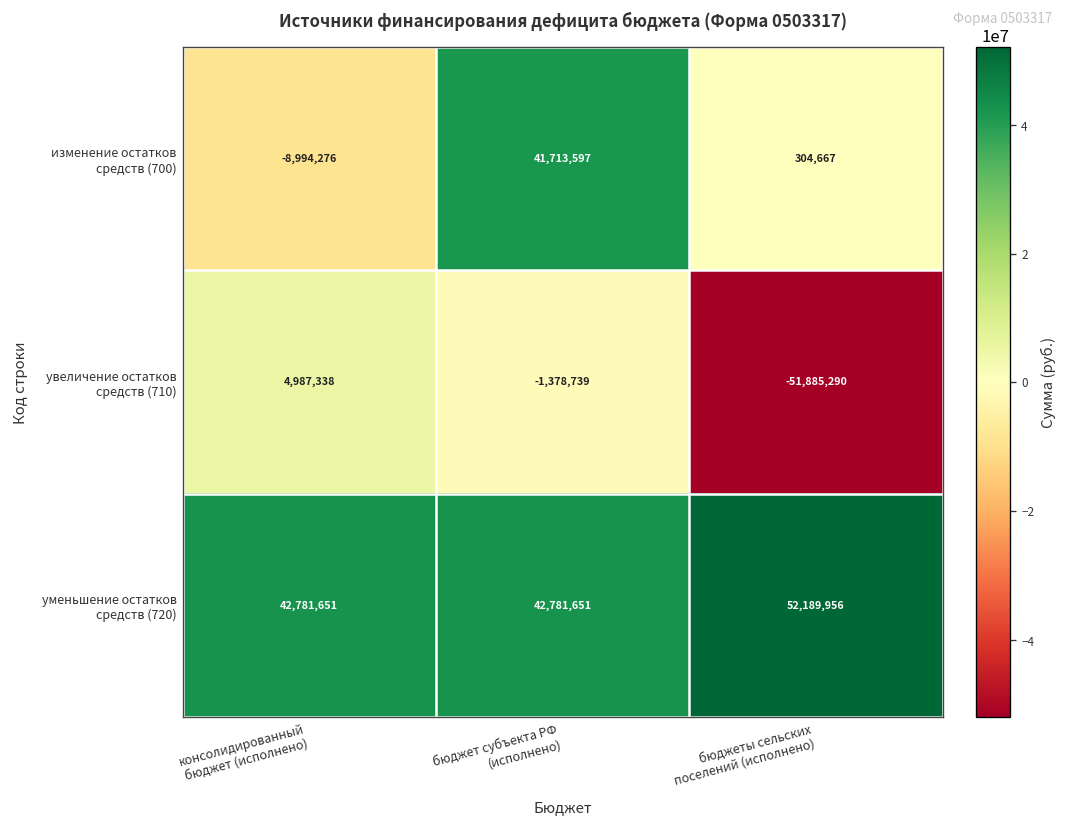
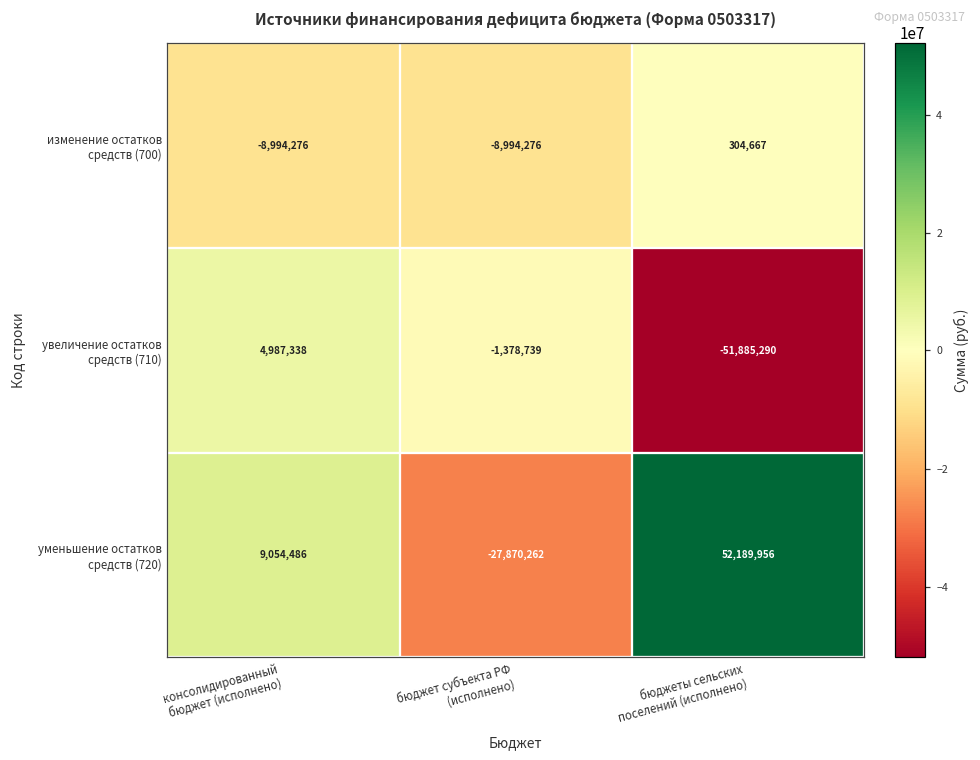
  {
    "изменение остатков средств (700)": {
      "консолидированный бюджет (исполнено)": "-8,994,276",
-     "бюджет субъекта РФ (исполнено)": "41,713,597",
+     "бюджет субъекта РФ (исполнено)": "-8,994,276",
      "бюджеты сельских поселений (исполнено)": "304,667"
    },
    "увеличение остатков средств (710)": {
      "консолидированный бюджет (исполнено)": "4,987,338",
      "бюджет субъекта РФ (исполнено)": "-1,378,739",
      "бюджеты сельских поселений (исполнено)": "-51,885,290"
    },
    "уменьшение остатков средств (720)": {
-     "консолидированный бюджет (исполнено)": "42,781,651",
-     "бюджет субъекта РФ (исполнено)": "42,781,651",
+     "консолидированный бюджет (исполнено)": "9,054,486",
+     "бюджет субъекта РФ (исполнено)": "-27,870,262",
      "бюджеты сельских поселений (исполнено)": "52,189,956"
    }
  }
